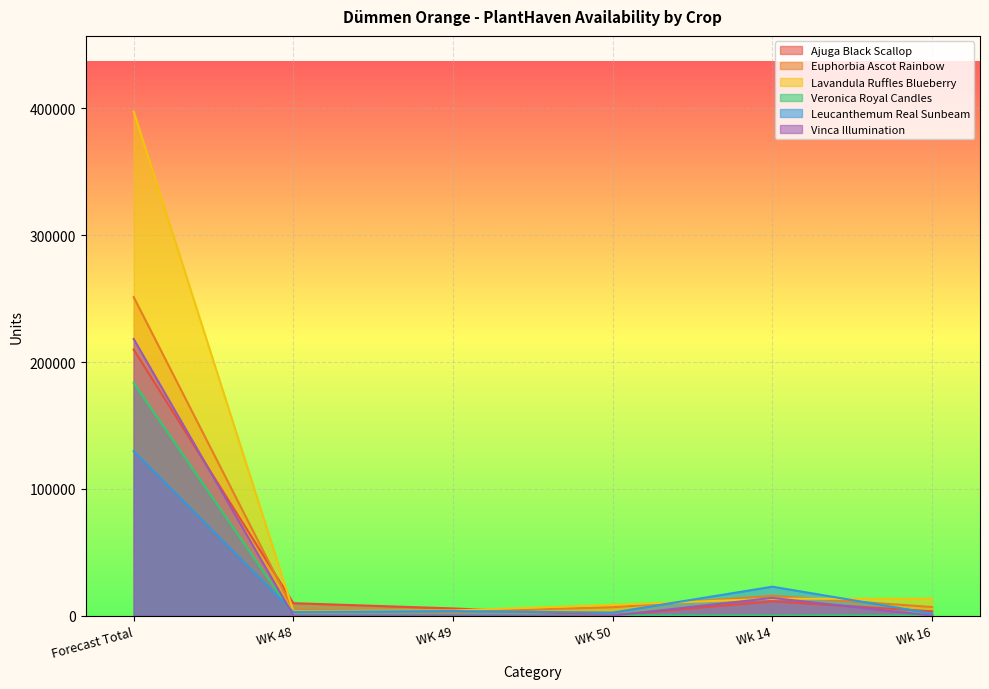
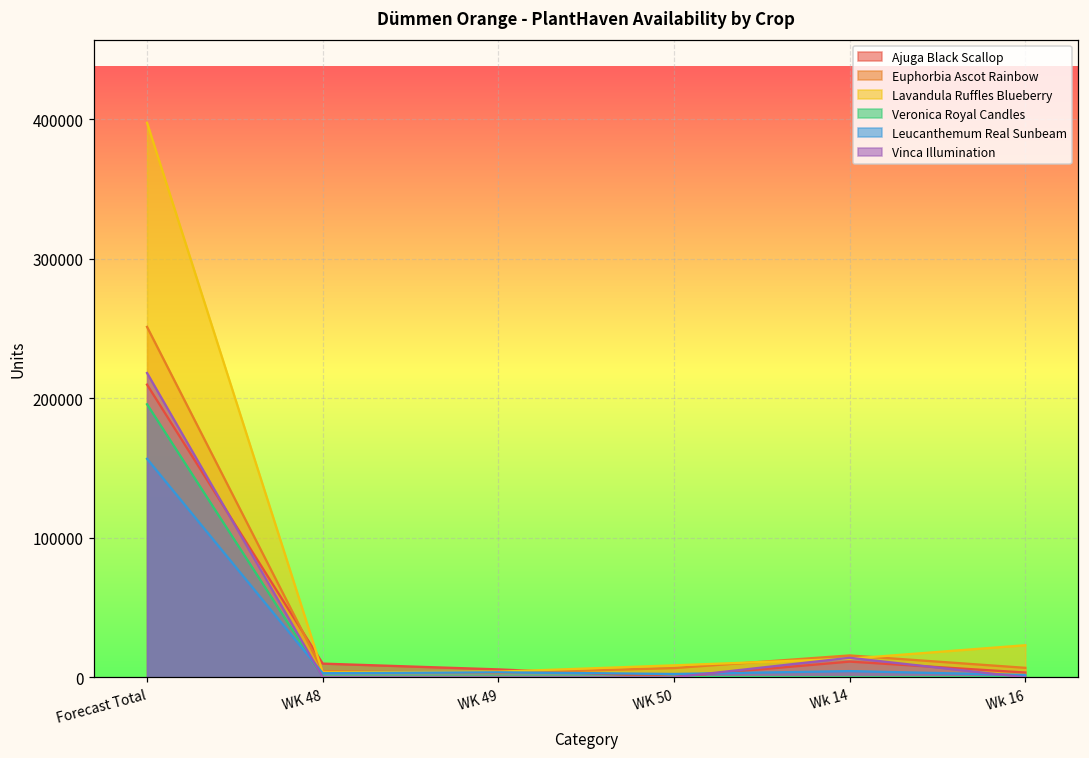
  {
    "Lavandula Ruffles Blueberry": {
      "Forecast Total": 398000,
-     "Wk 16": 13000
+     "Wk 16": 23000
    },
    "Veronica Royal Candles": {
-     "Forecast Total": 183000,
+     "Forecast Total": 196000,
      "Wk 14": 0
    },
    "Leucanthemum Real Sunbeam": {
-     "Forecast Total": 130000,
+     "Forecast Total": 157000,
      "WK 50": 2000,
-     "Wk 14": 23000
+     "Wk 14": 4000
    },
    "Vinca Illumination": {
      "Forecast Total": 218000
    }
  }
